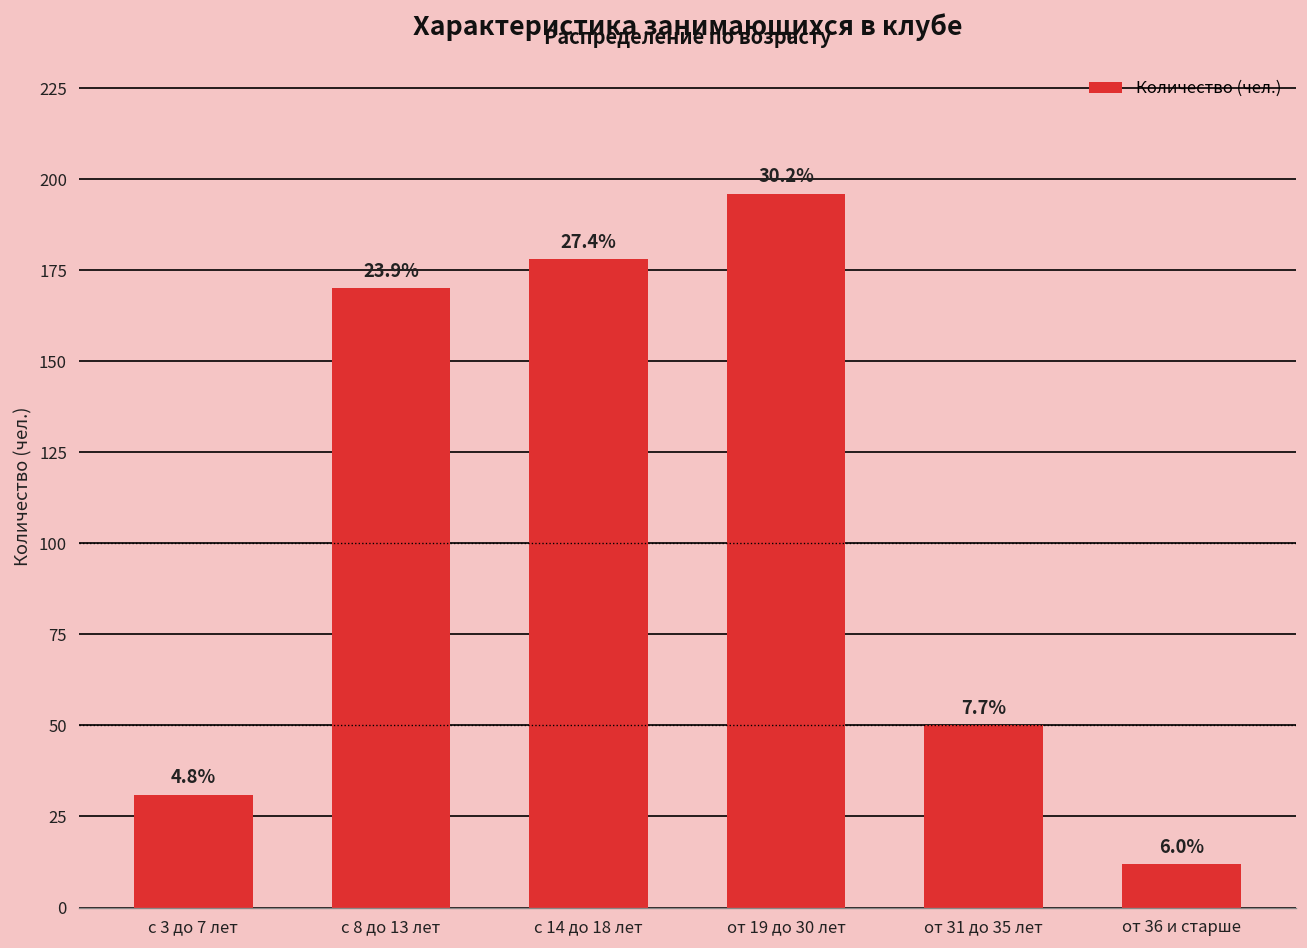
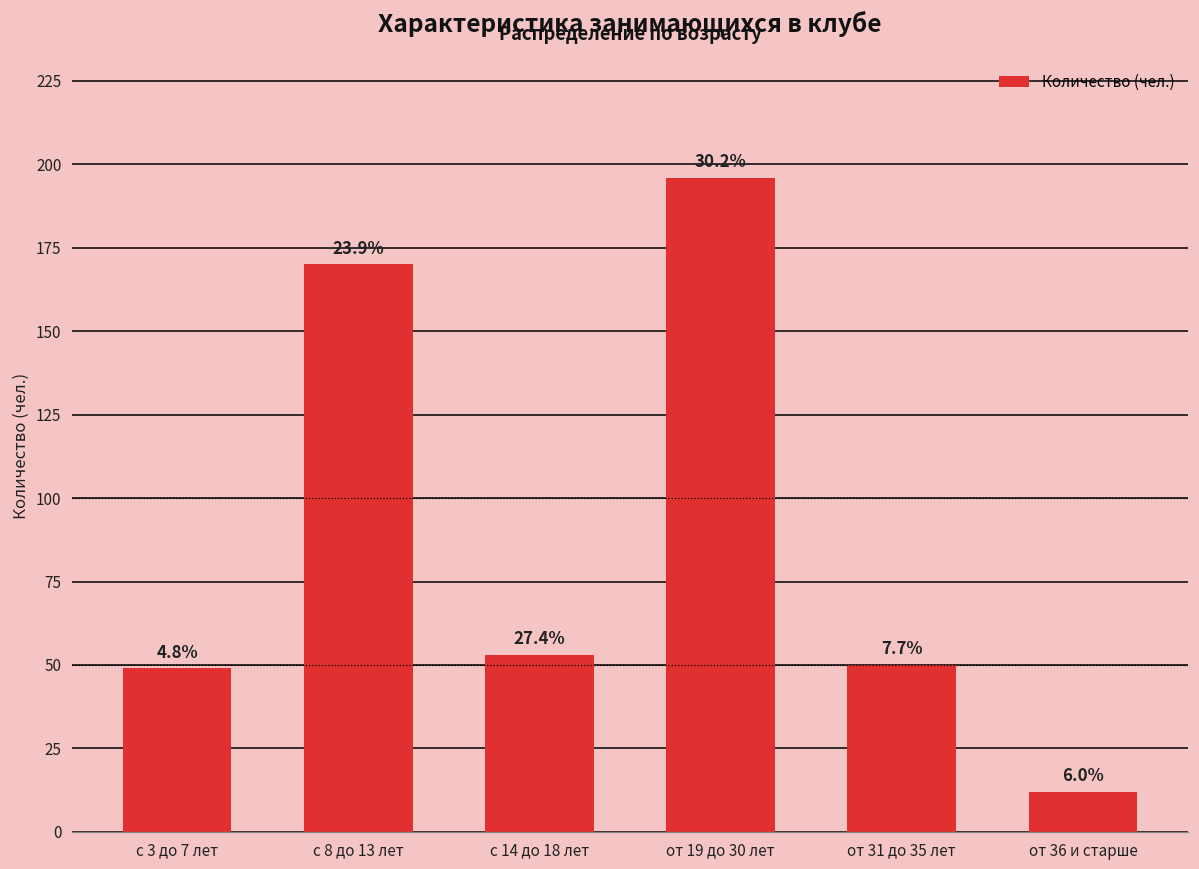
  {
-   "с 3 до 7 лет": 31,
-   "с 14 до 18 лет": 178
+   "с 3 до 7 лет": 49,
+   "с 14 до 18 лет": 53
  }
